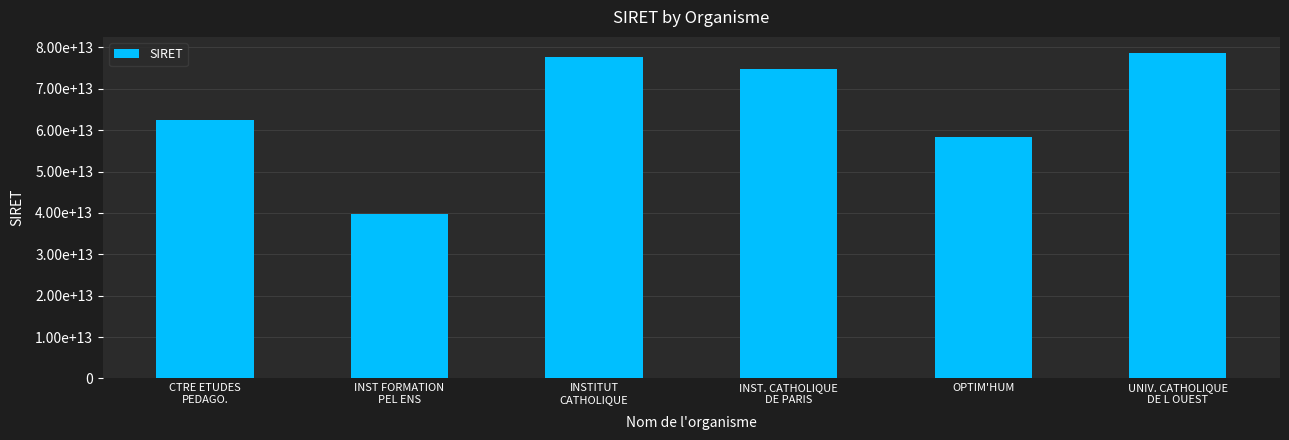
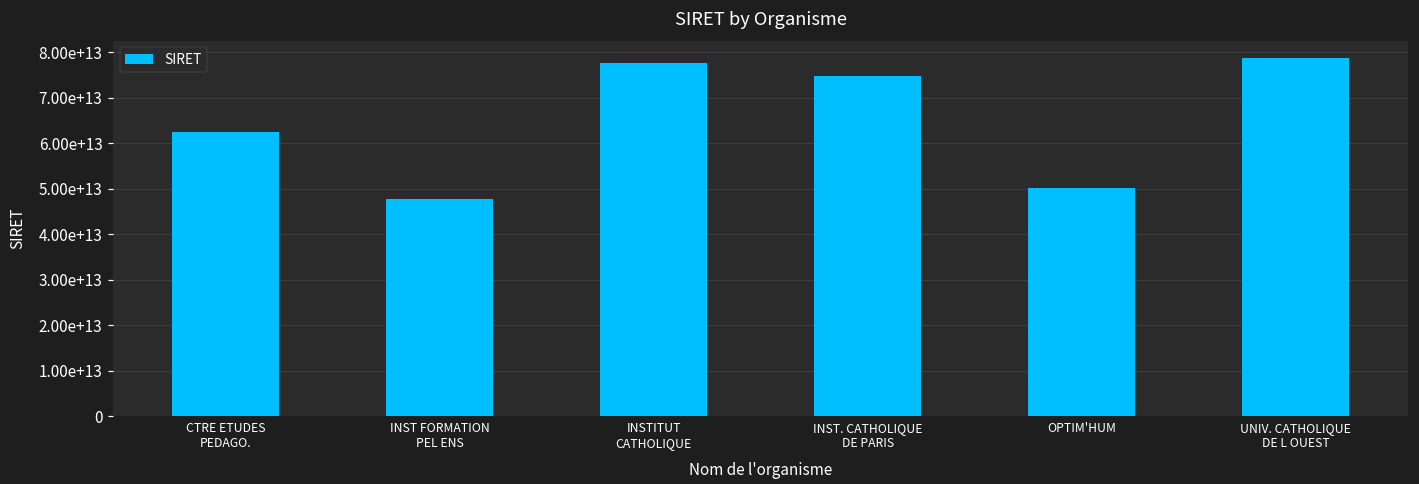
  {
    "CTRE ETUDES PEDAGO.": 62000000000000,
-   "INST FORMATION PEL ENS": 40000000000000,
+   "INST FORMATION PEL ENS": 48000000000000,
    "INSTITUT CATHOLIQUE": 78000000000000,
    "INST. CATHOLIQUE DE PARIS": 75000000000000,
-   "OPTIM'HUM": 58000000000000,
+   "OPTIM'HUM": 50000000000000,
    "UNIV. CATHOLIQUE DE L OUEST": 79000000000000
  }
